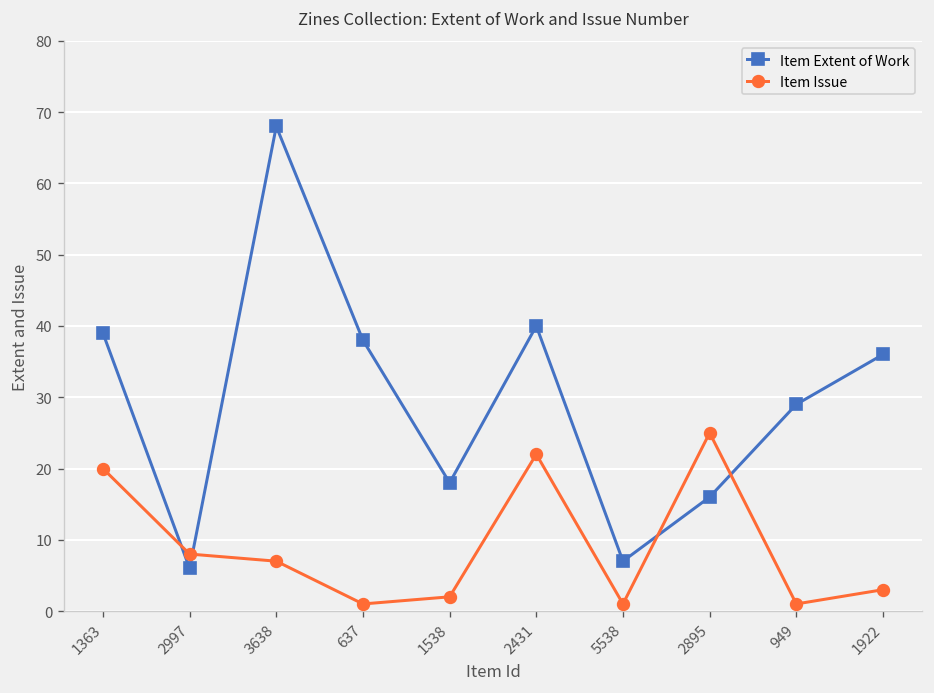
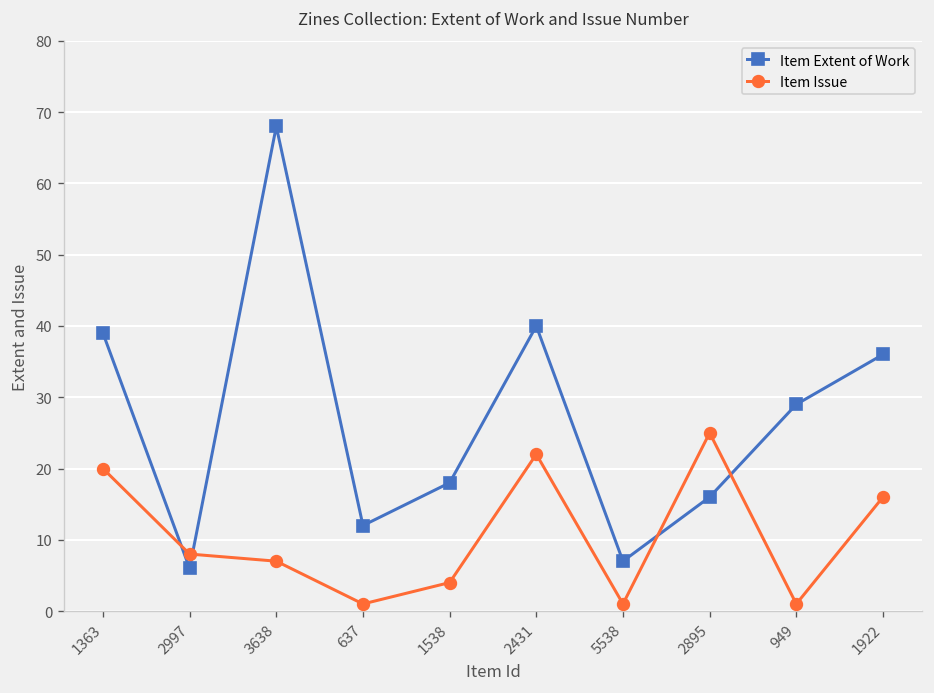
  {
    "Item Extent of Work": {
      "1363": 39,
      "2997": 6,
      "3638": 68,
-     "637": 38,
+     "637": 12,
      "1538": 18,
      "2431": 40,
      "5538": 7,
      "2895": 16,
      "949": 29,
      "1922": 36
    },
    "Item Issue": {
      "1363": 20,
      "2997": 8,
      "3638": 7,
      "637": 1,
-     "1538": 2,
+     "1538": 4,
      "2431": 22,
      "5538": 1,
      "2895": 25,
      "949": 1,
-     "1922": 3
+     "1922": 16
    }
  }
